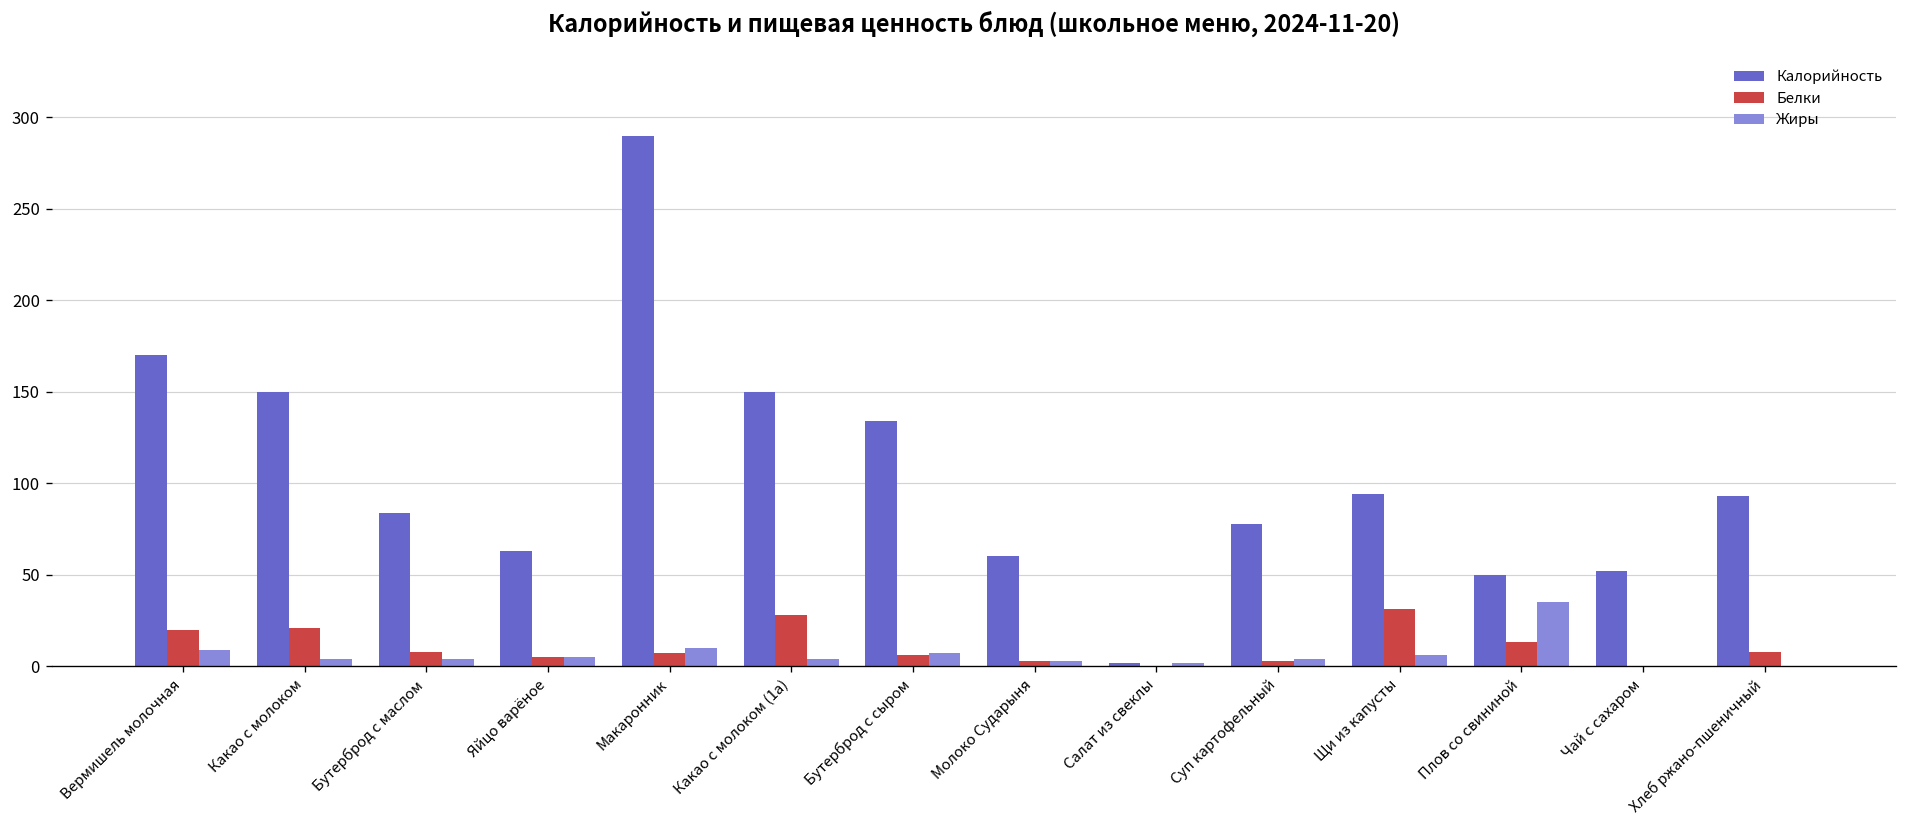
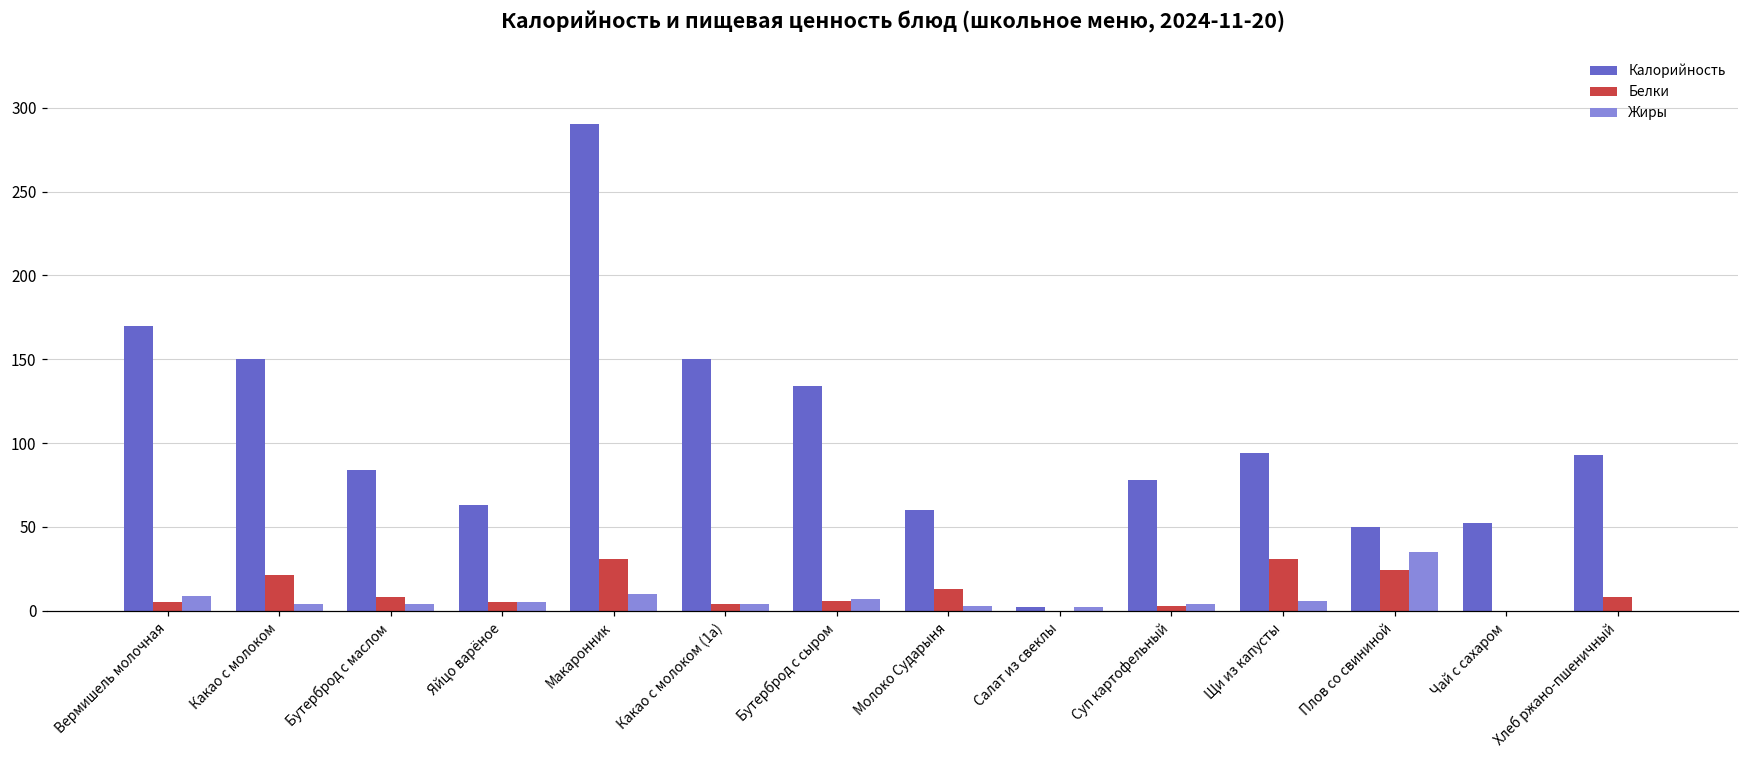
  {
    "Белки": {
-     "Вермишель молочная": 20,
+     "Вермишель молочная": 5,
      "Какао с молоком": 21,
      "Бутерброд с маслом": 8,
      "Яйцо варёное": 5,
-     "Макаронник": 7,
-     "Какао с молоком (1а)": 28,
+     "Макаронник": 31,
+     "Какао с молоком (1а)": 4,
      "Бутерброд с сыром": 6,
-     "Молоко Сударыня": 3,
+     "Молоко Сударыня": 13,
      "Салат из свеклы": 0,
      "Суп картофельный": 3,
      "Щи из капусты": 31,
-     "Плов со свининой": 13,
+     "Плов со свининой": 24,
      "Чай с сахаром": 0,
      "Хлеб ржано-пшеничный": 8
    }
  }
